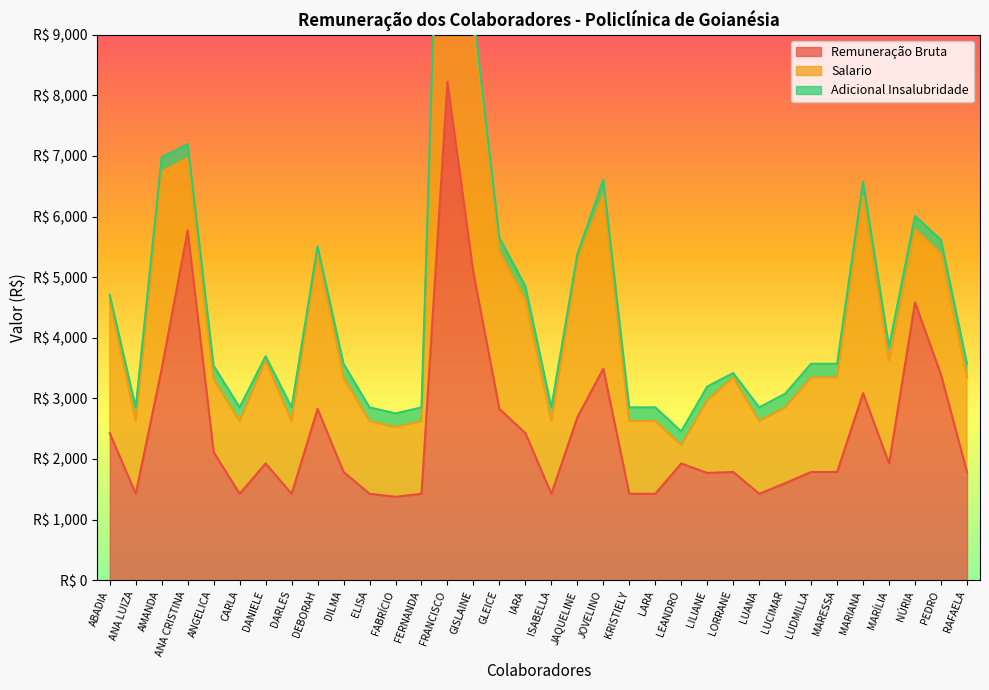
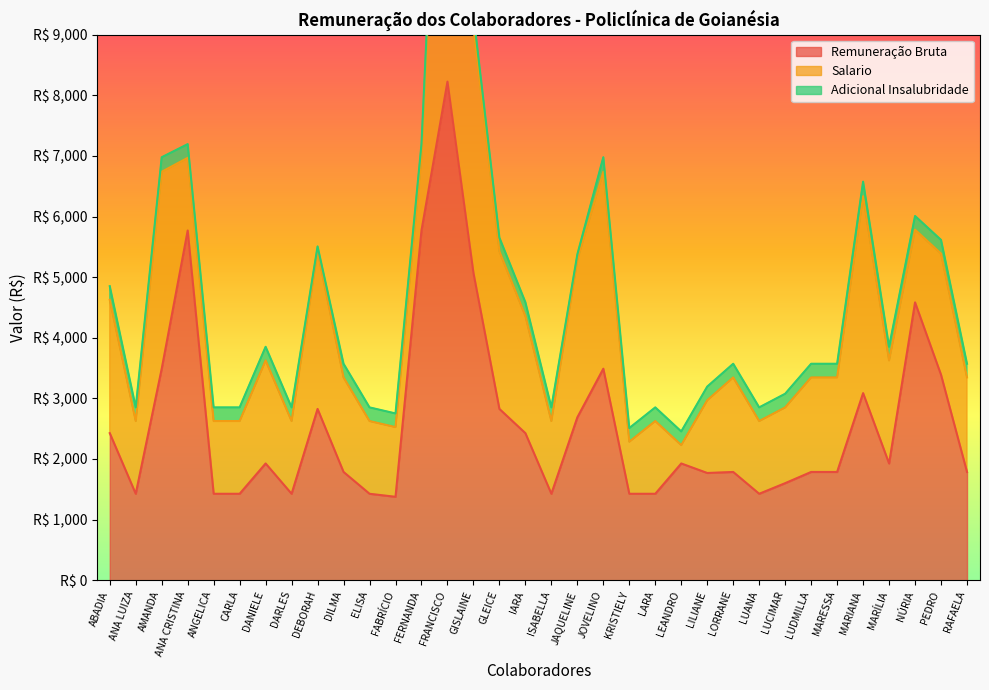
  {
    "Remuneração Bruta": {
      "ABADIA": "R$ 2,400",
      "ANA LUIZA": "R$ 1,400",
      "AMANDA": "R$ 3,500",
      "ANA CRISTINA": "R$ 5,800",
-     "ANGELICA": "R$ 2,100",
+     "ANGELICA": "R$ 1,400",
      "CARLA": "R$ 1,400",
      "DANIELE": "R$ 1,900",
      "DARLES": "R$ 1,400",
      "DEBORAH": "R$ 2,800",
      "DILMA": "R$ 1,800",
      "ELISA": "R$ 1,400",
      "FABRÍCIO": "R$ 1,400",
-     "FERNANDA": "R$ 1,400",
+     "FERNANDA": "R$ 5,800",
      "FRANCISCO": "R$ 8,200",
      "GISLAINE": "R$ 5,100",
      "GLEICE": "R$ 2,800",
      "IARA": "R$ 2,400",
      "ISABELLA": "R$ 1,400",
      "JAQUELINE": "R$ 2,700",
      "JOVELINO": "R$ 3,500",
      "KRISTIELY": "R$ 1,400",
      "LARA": "R$ 1,400",
      "LEANDRO": "R$ 1,900",
      "LILIANE": "R$ 1,800",
      "LORRANE": "R$ 1,800",
      "LUANA": "R$ 1,400",
      "LUCIMAR": "R$ 1,600",
      "LUDMILLA": "R$ 1,800",
      "MARESSA": "R$ 1,800",
      "MARIANA": "R$ 3,100",
      "MARÍLIA": "R$ 1,900",
      "NÚRIA": "R$ 4,600",
      "PEDRO": "R$ 3,400",
      "RAFAELA": "R$ 1,800"
    },
    "Salario": {
      "ABADIA": "R$ 2,200",
      "ANA LUIZA": "R$ 1,200",
      "AMANDA": "R$ 3,300",
      "ANA CRISTINA": "R$ 1,200",
      "ANGELICA": "R$ 1,200",
      "CARLA": "R$ 1,200",
      "DANIELE": "R$ 1,700",
      "DARLES": "R$ 1,200",
      "DEBORAH": "R$ 2,600",
      "DILMA": "R$ 1,600",
      "ELISA": "R$ 1,200",
      "FABRÍCIO": "R$ 1,200",
      "FERNANDA": "R$ 1,200",
      "GLEICE": "R$ 2,600",
-     "IARA": "R$ 2,200",
+     "IARA": "R$ 1,900",
      "ISABELLA": "R$ 1,200",
      "JAQUELINE": "R$ 2,600",
-     "JOVELINO": "R$ 2,900",
-     "KRISTIELY": "R$ 1,200",
+     "JOVELINO": "R$ 3,300",
+     "KRISTIELY": "R$ 900",
      "LARA": "R$ 1,200",
      "LEANDRO": "R$ 300",
      "LILIANE": "R$ 1,200",
      "LORRANE": "R$ 1,600",
      "LUANA": "R$ 1,200",
      "LUCIMAR": "R$ 1,300",
      "LUDMILLA": "R$ 1,600",
      "MARESSA": "R$ 1,600",
      "MARIANA": "R$ 3,300",
      "MARÍLIA": "R$ 1,700",
      "NÚRIA": "R$ 1,200",
      "PEDRO": "R$ 2,000",
      "RAFAELA": "R$ 1,600"
    },
    "Adicional Insalubridade": {
-     "ABADIA": "R$ 100",
+     "ABADIA": "R$ 200",
      "ANA LUIZA": "R$ 200",
      "AMANDA": "R$ 200",
      "ANA CRISTINA": "R$ 200",
      "ANGELICA": "R$ 200",
      "CARLA": "R$ 200",
-     "DANIELE": "R$ 100",
+     "DANIELE": "R$ 200",
      "DARLES": "R$ 200",
      "DEBORAH": "R$ 100",
      "DILMA": "R$ 200",
      "ELISA": "R$ 200",
      "FABRÍCIO": "R$ 200",
      "FERNANDA": "R$ 200",
      "GLEICE": "R$ 200",
      "IARA": "R$ 200",
      "ISABELLA": "R$ 200",
      "JAQUELINE": "R$ 100",
      "JOVELINO": "R$ 200",
      "KRISTIELY": "R$ 200",
      "LARA": "R$ 200",
      "LEANDRO": "R$ 200",
      "LILIANE": "R$ 200",
-     "LORRANE": "R$ 100",
+     "LORRANE": "R$ 200",
      "LUANA": "R$ 200",
      "LUCIMAR": "R$ 200",
      "LUDMILLA": "R$ 200",
      "MARESSA": "R$ 200",
      "MARIANA": "R$ 200",
      "MARÍLIA": "R$ 200",
      "NÚRIA": "R$ 200",
      "PEDRO": "R$ 200",
      "RAFAELA": "R$ 200"
    }
  }
